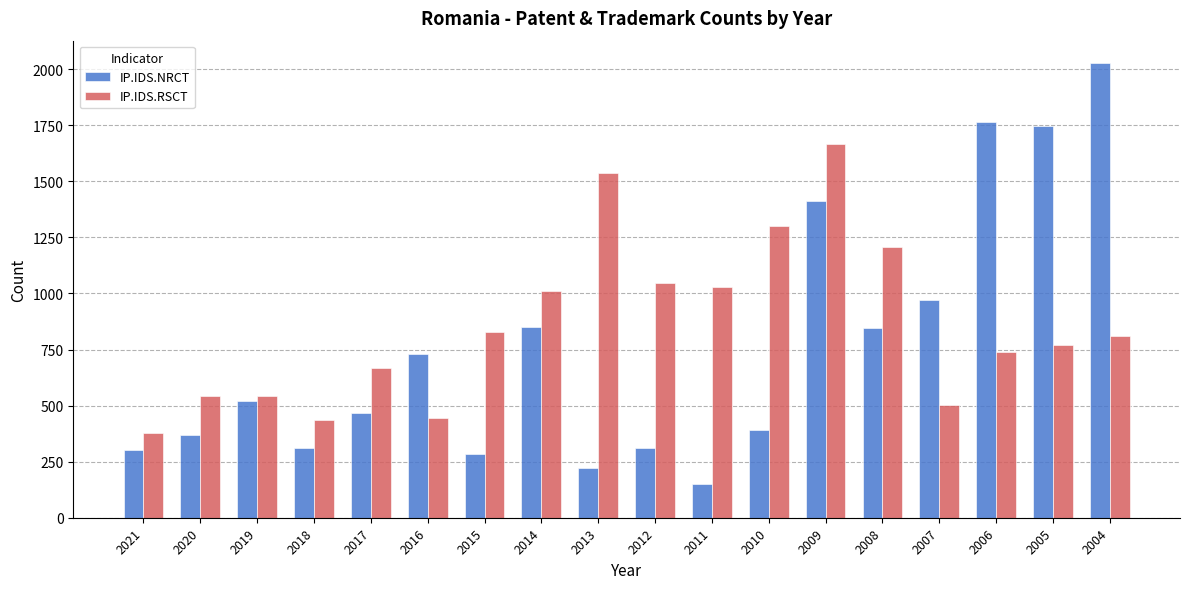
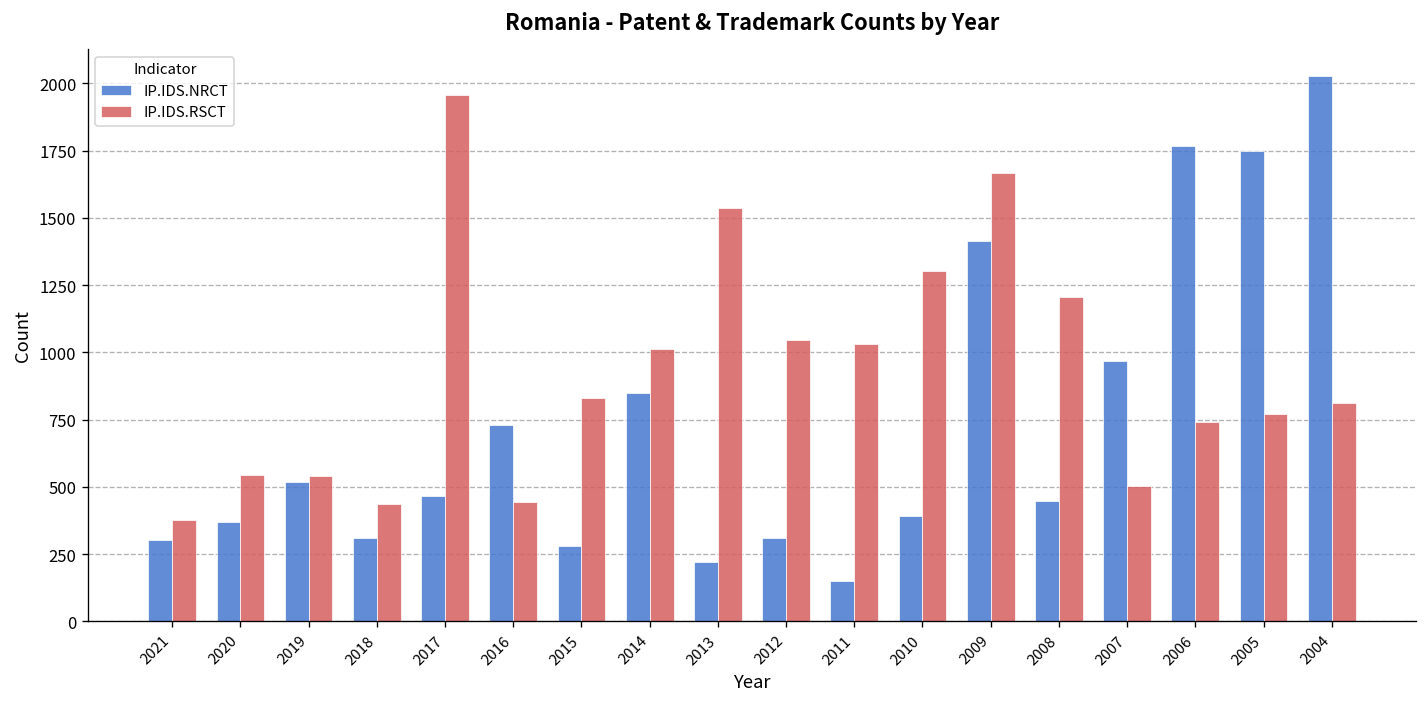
  {
    "IP.IDS.NRCT": {
      "2021": 300,
      "2020": 370,
      "2019": 520,
      "2018": 310,
      "2017": 470,
      "2016": 730,
      "2015": 280,
      "2014": 850,
      "2013": 220,
      "2012": 310,
      "2011": 150,
      "2010": 390,
      "2009": 1410,
-     "2008": 850,
+     "2008": 450,
      "2007": 970,
      "2006": 1770,
      "2005": 1750,
      "2004": 2030
    },
    "IP.IDS.RSCT": {
      "2021": 380,
      "2020": 540,
      "2019": 540,
      "2018": 440,
-     "2017": 670,
+     "2017": 1960,
      "2016": 440,
      "2015": 830,
      "2014": 1010,
      "2013": 1540,
      "2012": 1050,
      "2011": 1030,
      "2010": 1300,
      "2009": 1670,
      "2008": 1210,
      "2007": 500,
      "2006": 740,
      "2005": 770,
      "2004": 810
    }
  }
